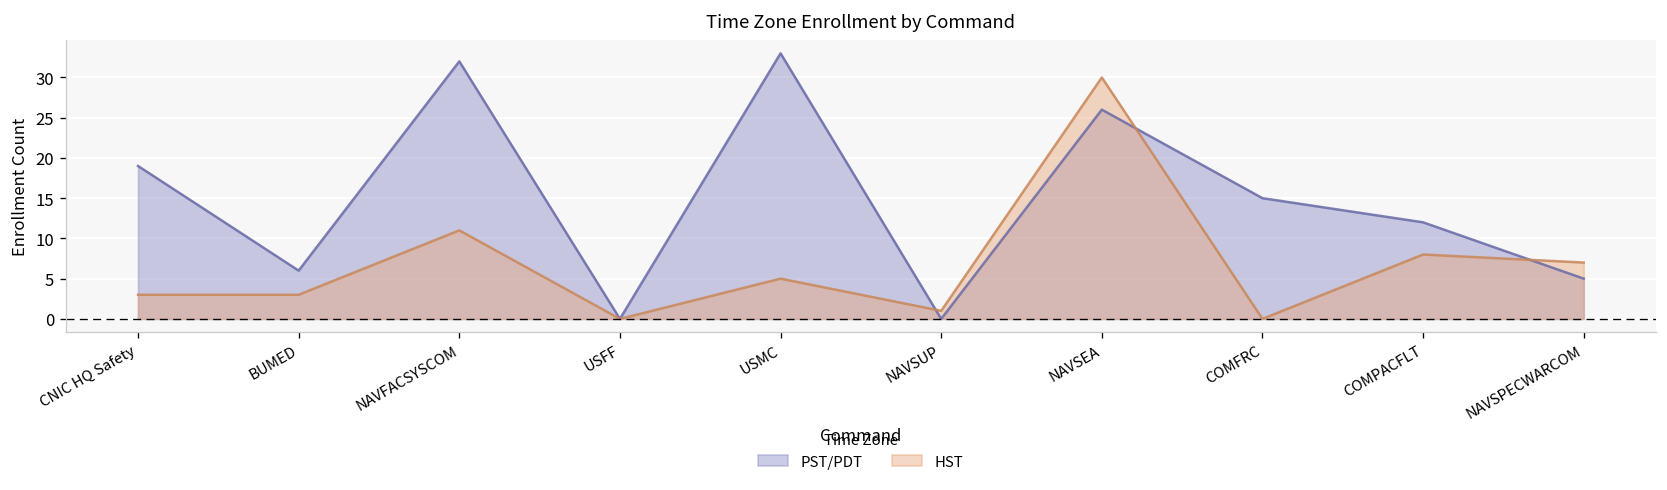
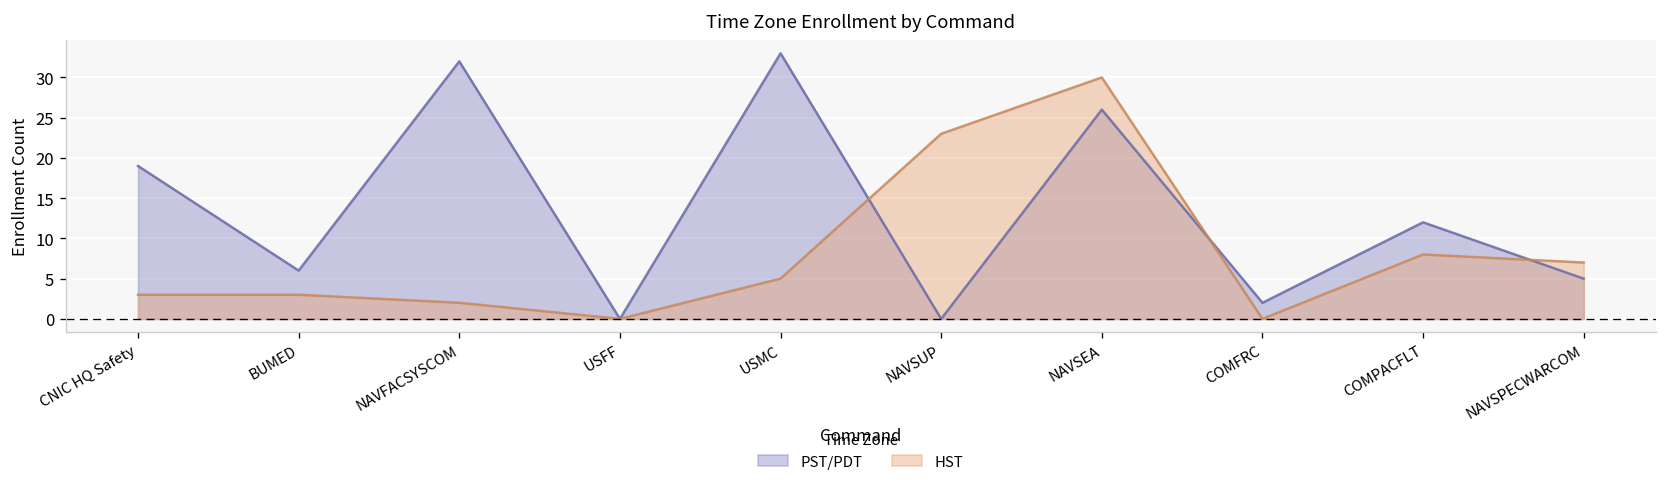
  {
    "PST/PDT": {
      "CNIC HQ Safety": 19,
      "BUMED": 6,
      "NAVFACSYSCOM": 32,
      "USMC": 33,
      "NAVSUP": 0,
      "NAVSEA": 26,
-     "COMFRC": 15,
+     "COMFRC": 2,
      "COMPACFLT": 12,
      "NAVSPECWARCOM": 5
    },
    "HST": {
      "CNIC HQ Safety": 3,
      "BUMED": 3,
-     "NAVFACSYSCOM": 11,
+     "NAVFACSYSCOM": 2,
      "USMC": 5,
-     "NAVSUP": 1,
+     "NAVSUP": 23,
      "NAVSEA": 30,
      "COMFRC": 0,
      "COMPACFLT": 8,
      "NAVSPECWARCOM": 7
    }
  }
